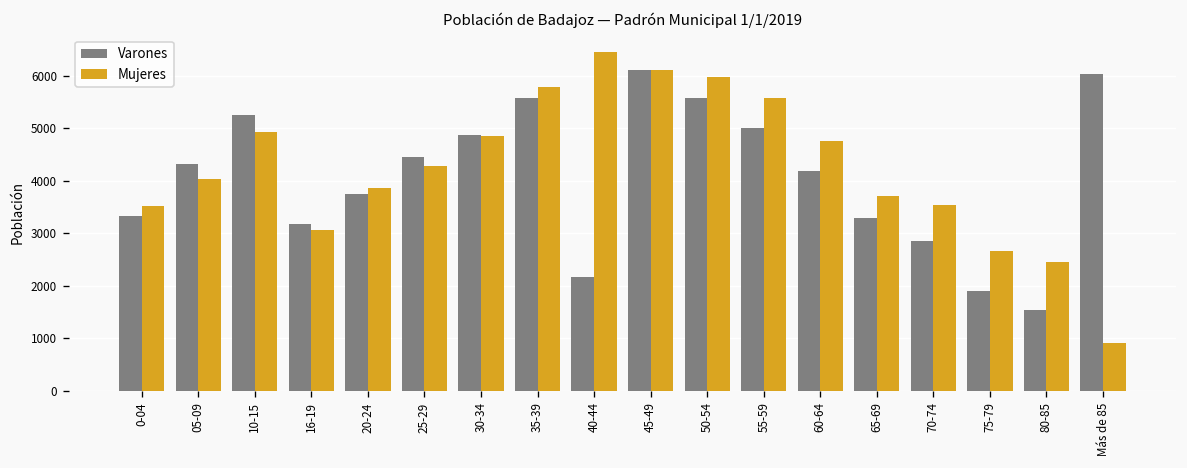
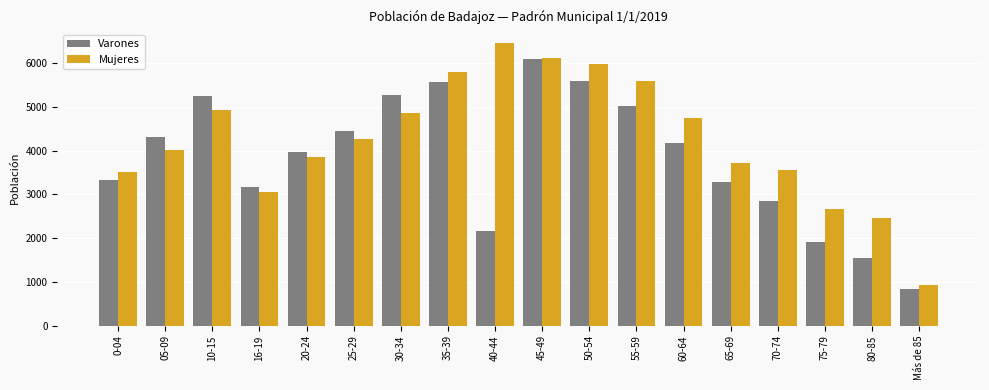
  {
    "Varones": {
      "0-04": 3300,
      "05-09": 4300,
      "10-15": 5300,
      "16-19": 3200,
-     "20-24": 3800,
+     "20-24": 4000,
      "25-29": 4500,
-     "30-34": 4900,
+     "30-34": 5300,
      "35-39": 5600,
      "40-44": 2200,
      "45-49": 6100,
      "50-54": 5600,
      "55-59": 5000,
      "60-64": 4200,
      "65-69": 3300,
      "70-74": 2800,
      "75-79": 1900,
      "80-85": 1500,
-     "Más de 85": 6000
+     "Más de 85": 800
    },
    "Mujeres": {
      "0-04": 3500,
      "05-09": 4000,
      "10-15": 4900,
      "16-19": 3100,
      "20-24": 3900,
      "25-29": 4300,
      "30-34": 4900,
      "35-39": 5800,
      "40-44": 6500,
      "45-49": 6100,
      "50-54": 6000,
      "55-59": 5600,
      "60-64": 4800,
      "65-69": 3700,
      "70-74": 3500,
      "75-79": 2700,
      "80-85": 2500,
      "Más de 85": 900
    }
  }
